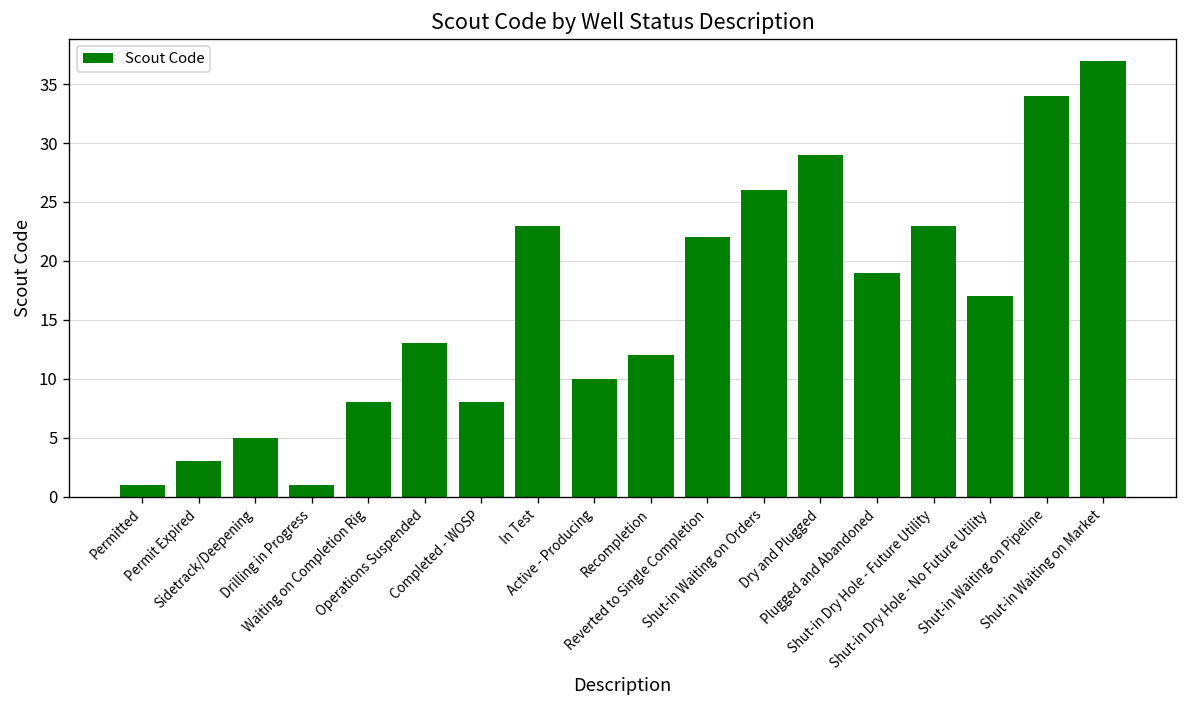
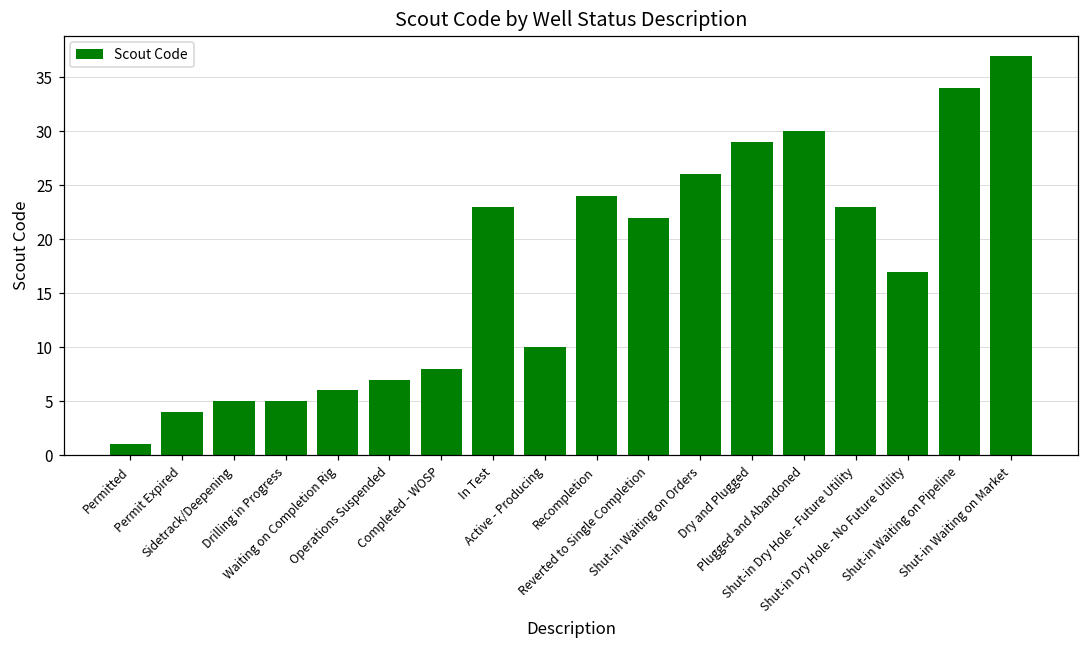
  {
    "Permitted": 1,
-   "Permit Expired": 3,
+   "Permit Expired": 4,
    "Sidetrack/Deepening": 5,
-   "Drilling in Progress": 1,
-   "Waiting on Completion Rig": 8,
-   "Operations Suspended": 13,
+   "Drilling in Progress": 5,
+   "Waiting on Completion Rig": 6,
+   "Operations Suspended": 7,
    "Completed - WOSP": 8,
    "In Test": 23,
    "Active - Producing": 10,
-   "Recompletion": 12,
+   "Recompletion": 24,
    "Reverted to Single Completion": 22,
    "Shut-in Waiting on Orders": 26,
    "Dry and Plugged": 29,
-   "Plugged and Abandoned": 19,
+   "Plugged and Abandoned": 30,
    "Shut-in Dry Hole - Future Utility": 23,
    "Shut-in Dry Hole - No Future Utility": 17,
    "Shut-in Waiting on Pipeline": 34,
    "Shut-in Waiting on Market": 37
  }
